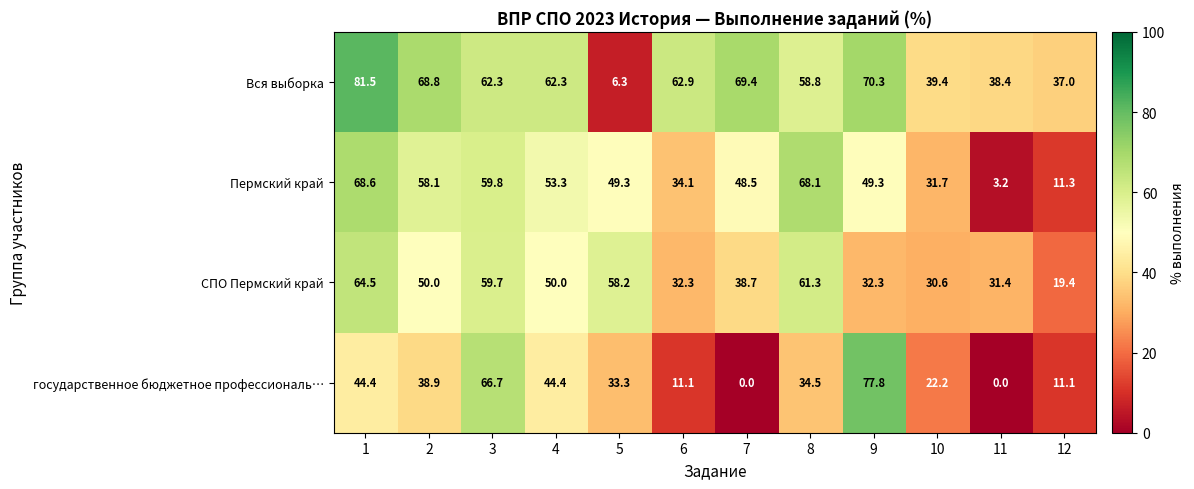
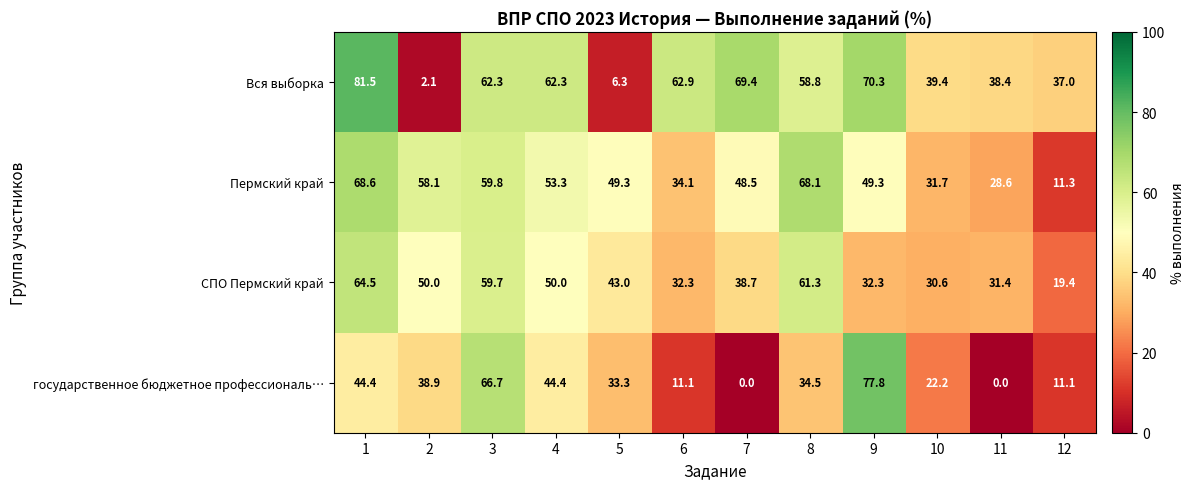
  {
    "Вся выборка": {
      "1": 81.5,
-     "2": 68.8,
+     "2": 2.1,
      "3": 62.3,
      "4": 62.3,
      "5": 6.3,
      "6": 62.9,
      "7": 69.4,
      "8": 58.8,
      "9": 70.3,
      "10": 39.4,
      "11": 38.4,
      "12": 37.0
    },
    "Пермский край": {
      "1": 68.6,
      "2": 58.1,
      "3": 59.8,
      "4": 53.3,
      "5": 49.3,
      "6": 34.1,
      "7": 48.5,
      "8": 68.1,
      "9": 49.3,
      "10": 31.7,
-     "11": 3.2,
+     "11": 28.6,
      "12": 11.3
    },
    "СПО Пермский край": {
      "1": 64.5,
      "2": 50.0,
      "3": 59.7,
      "4": 50.0,
-     "5": 58.2,
+     "5": 43.0,
      "6": 32.3,
      "7": 38.7,
      "8": 61.3,
      "9": 32.3,
      "10": 30.6,
      "11": 31.4,
      "12": 19.4
    },
    "государственное бюджетное профессиональ…": {
      "1": 44.4,
      "2": 38.9,
      "3": 66.7,
      "4": 44.4,
      "5": 33.3,
      "6": 11.1,
      "7": 0.0,
      "8": 34.5,
      "9": 77.8,
      "10": 22.2,
      "11": 0.0,
      "12": 11.1
    }
  }
